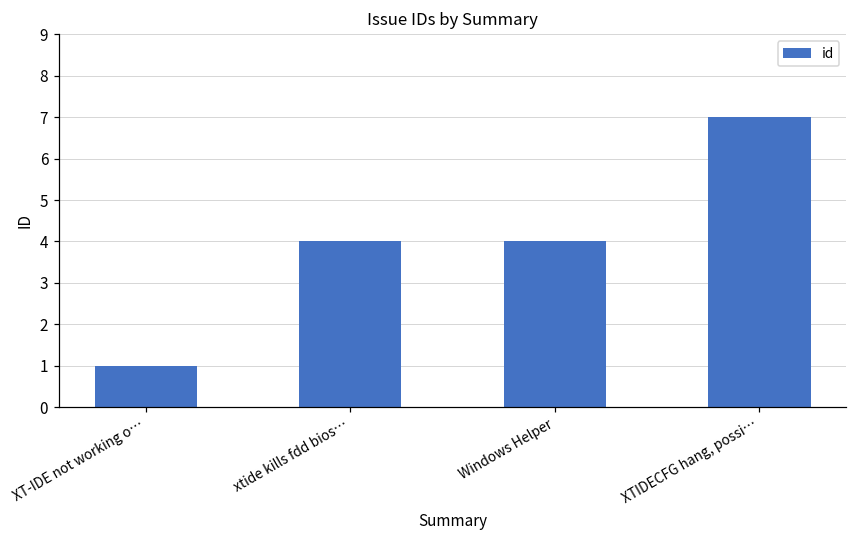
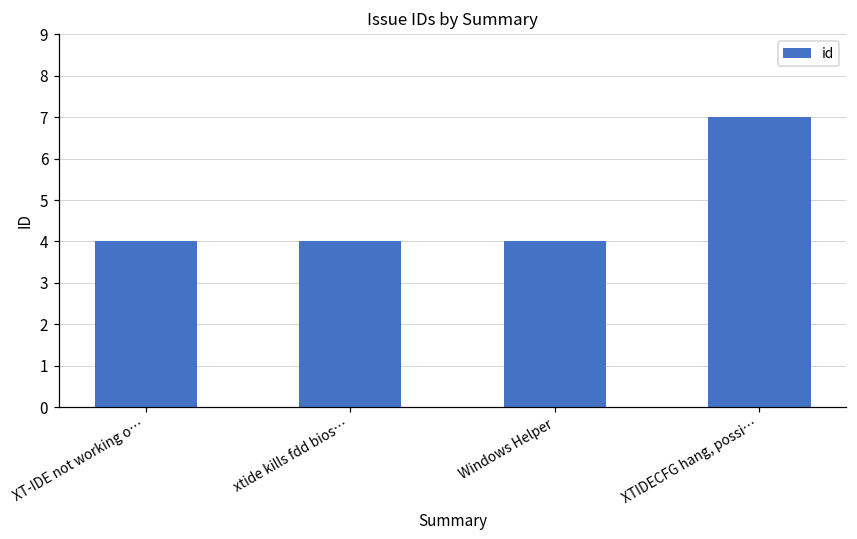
  {
-   "XT-IDE not working o…": 1,
+   "XT-IDE not working o…": 4,
    "xtide kills fdd bios…": 4,
    "Windows Helper": 4,
    "XTIDECFG hang, possi…": 7
  }
